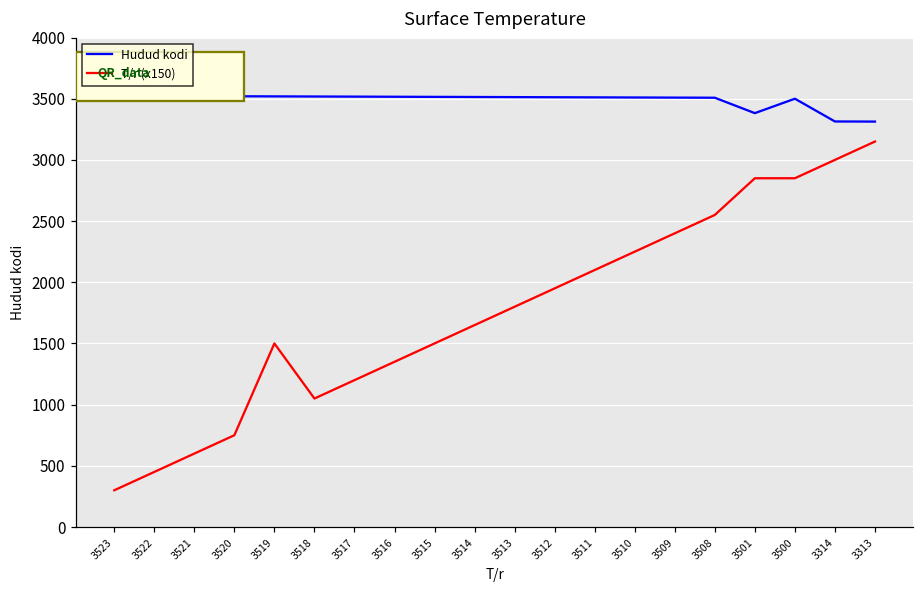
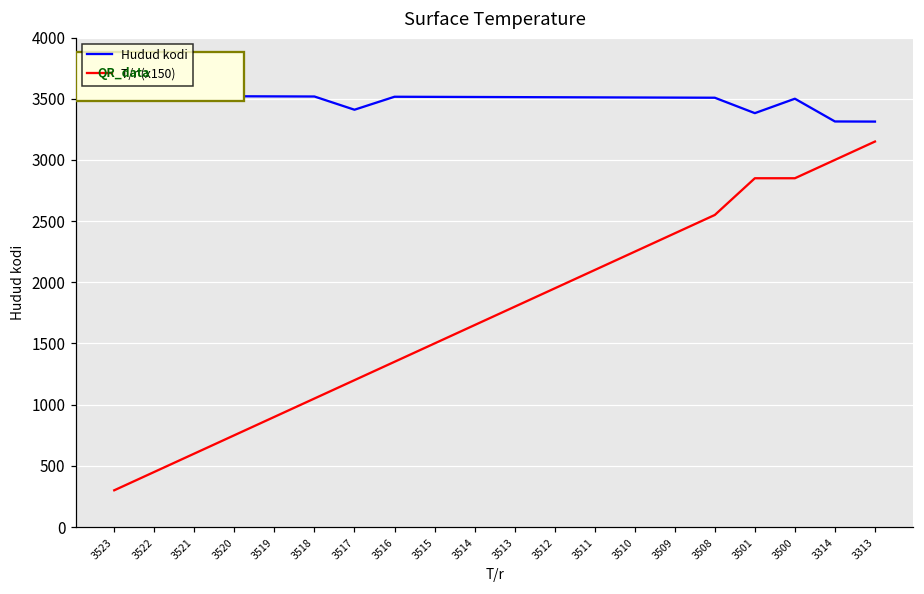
  {
    "Hudud kodi": {
      "3519": 3520,
      "3518": 3520,
-     "3517": 3520,
+     "3517": 3410,
      "3516": 3520,
      "3515": 3520,
      "3514": 3510,
      "3513": 3510,
      "3512": 3510,
      "3511": 3510,
      "3510": 3510,
      "3509": 3510,
      "3508": 3510,
      "3501": 3380,
      "3500": 3500,
      "3314": 3310,
      "3313": 3310
    },
    "T/r (x150)": {
      "3523": 300,
      "3522": 450,
      "3521": 600,
      "3520": 750,
-     "3519": 1500,
+     "3519": 900,
      "3518": 1050,
      "3517": 1200,
      "3516": 1350,
      "3515": 1500,
      "3514": 1650,
      "3513": 1800,
      "3512": 1950,
      "3511": 2100,
      "3510": 2250,
      "3509": 2400,
      "3508": 2550,
      "3501": 2850,
      "3500": 2850,
      "3314": 3000,
      "3313": 3150
    }
  }
